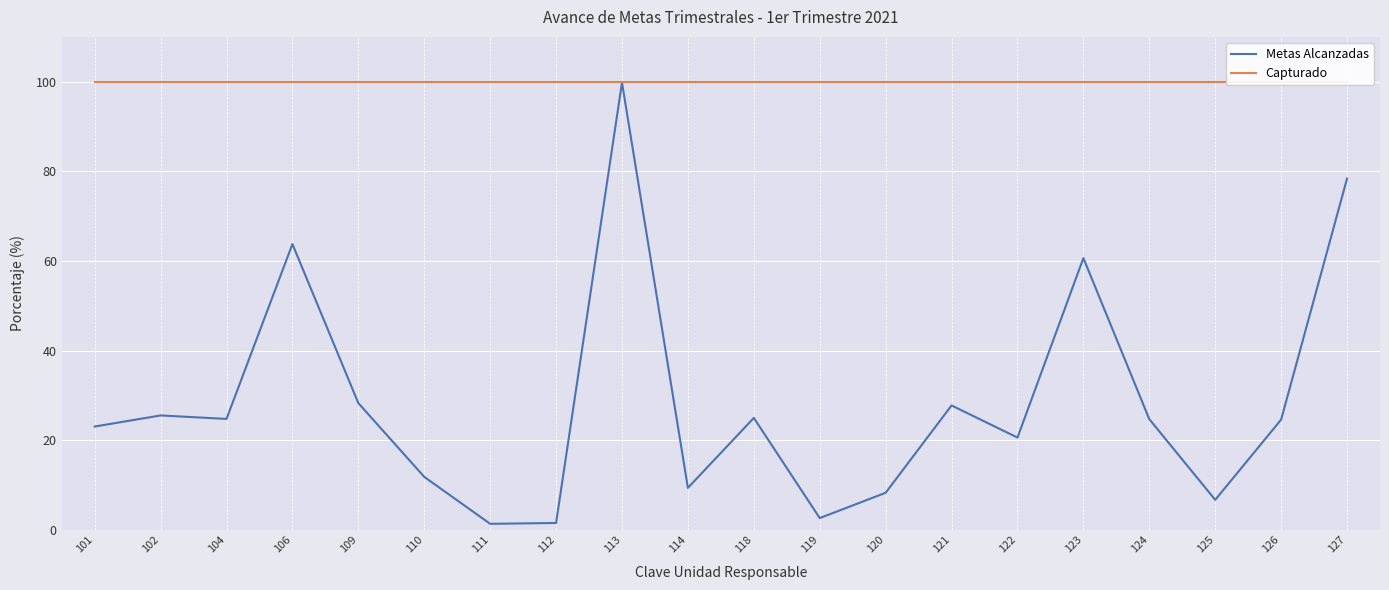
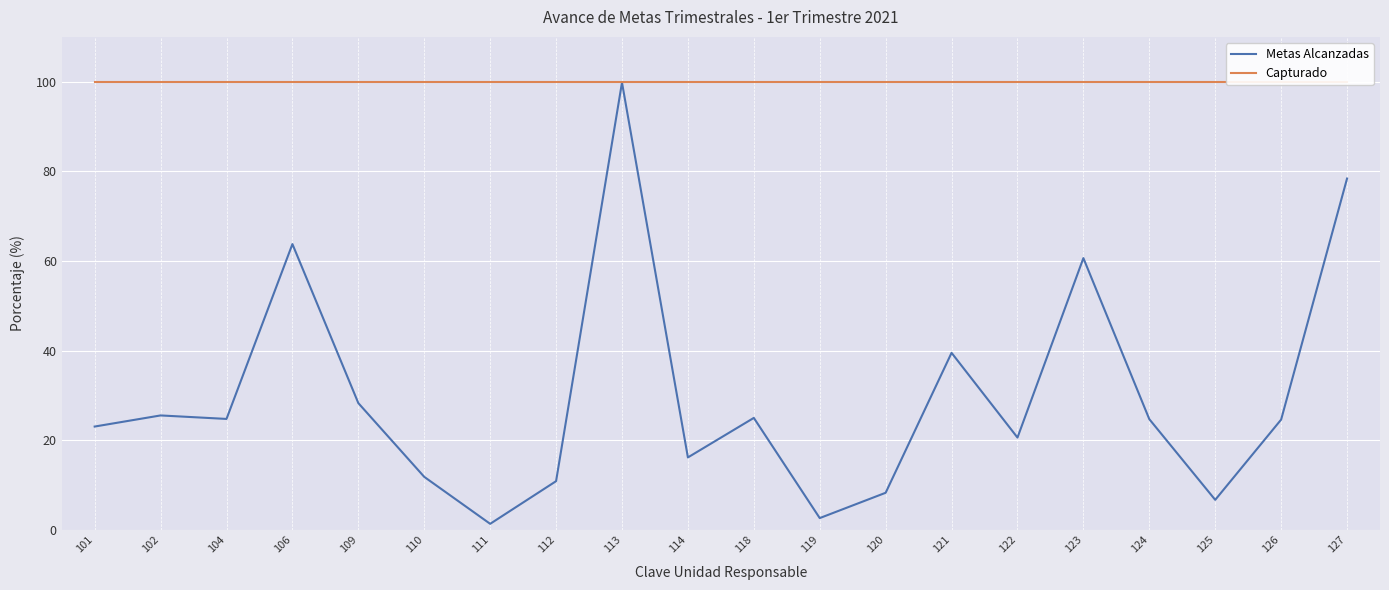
  {
    "Metas Alcanzadas": {
      "101": 23,
      "102": 26,
      "104": 25,
      "106": 64,
      "109": 28,
      "110": 12,
      "111": 1,
-     "112": 2,
-     "114": 9,
+     "112": 11,
+     "114": 16,
      "118": 25,
      "119": 3,
      "120": 8,
-     "121": 28,
+     "121": 39,
      "122": 21,
      "123": 61,
      "124": 25,
      "125": 7,
      "126": 25,
      "127": 78
    },
    "Capturado": {
      "101": 100,
      "102": 100,
      "104": 100,
      "106": 100,
      "109": 100,
      "110": 100,
      "111": 100,
      "112": 100,
      "114": 100,
      "118": 100,
      "119": 100,
      "120": 100,
      "121": 100,
      "122": 100,
      "123": 100,
      "124": 100,
      "125": 100
    }
  }
